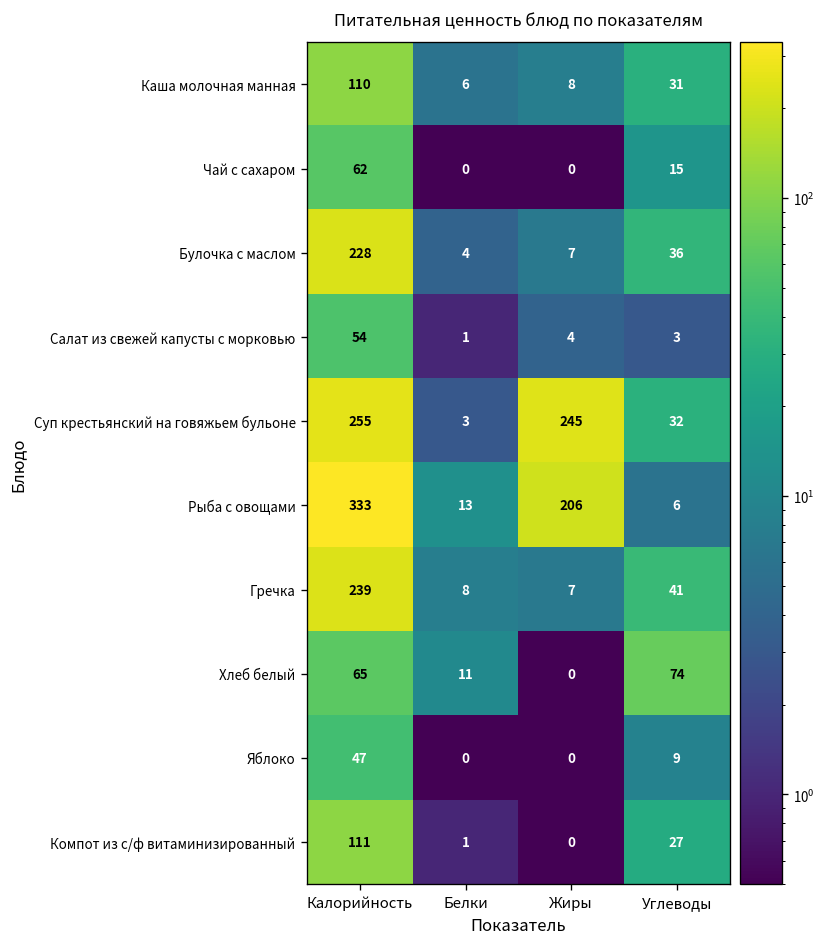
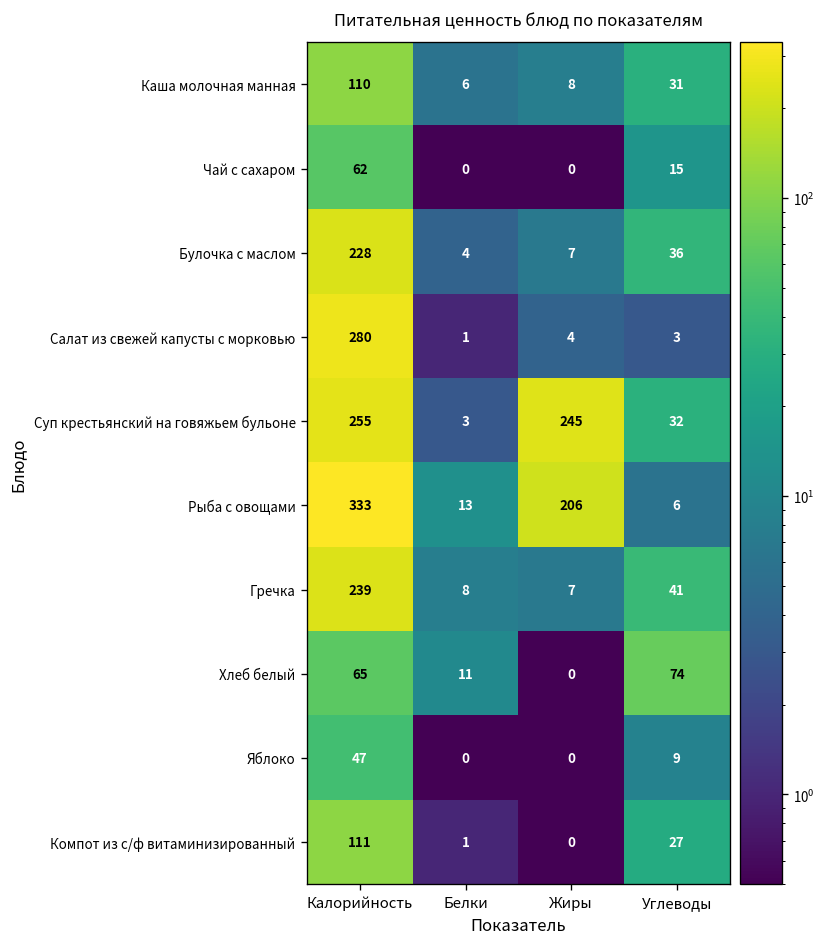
  {
    "Каша молочная манная": {
      "Калорийность": 110,
      "Белки": 6,
      "Жиры": 8,
      "Углеводы": 31
    },
    "Чай с сахаром": {
      "Калорийность": 62,
      "Белки": 0,
      "Жиры": 0,
      "Углеводы": 15
    },
    "Булочка с маслом": {
      "Калорийность": 228,
      "Белки": 4,
      "Жиры": 7,
      "Углеводы": 36
    },
    "Салат из свежей капусты с морковью": {
-     "Калорийность": 54,
+     "Калорийность": 280,
      "Белки": 1,
      "Жиры": 4,
      "Углеводы": 3
    },
    "Суп крестьянский на говяжьем бульоне": {
      "Калорийность": 255,
      "Белки": 3,
      "Жиры": 245,
      "Углеводы": 32
    },
    "Рыба с овощами": {
      "Калорийность": 333,
      "Белки": 13,
      "Жиры": 206,
      "Углеводы": 6
    },
    "Гречка": {
      "Калорийность": 239,
      "Белки": 8,
      "Жиры": 7,
      "Углеводы": 41
    },
    "Хлеб белый": {
      "Калорийность": 65,
      "Белки": 11,
      "Жиры": 0,
      "Углеводы": 74
    },
    "Яблоко": {
      "Калорийность": 47,
      "Белки": 0,
      "Жиры": 0,
      "Углеводы": 9
    },
    "Компот из с/ф витаминизированный": {
      "Калорийность": 111,
      "Белки": 1,
      "Жиры": 0,
      "Углеводы": 27
    }
  }
